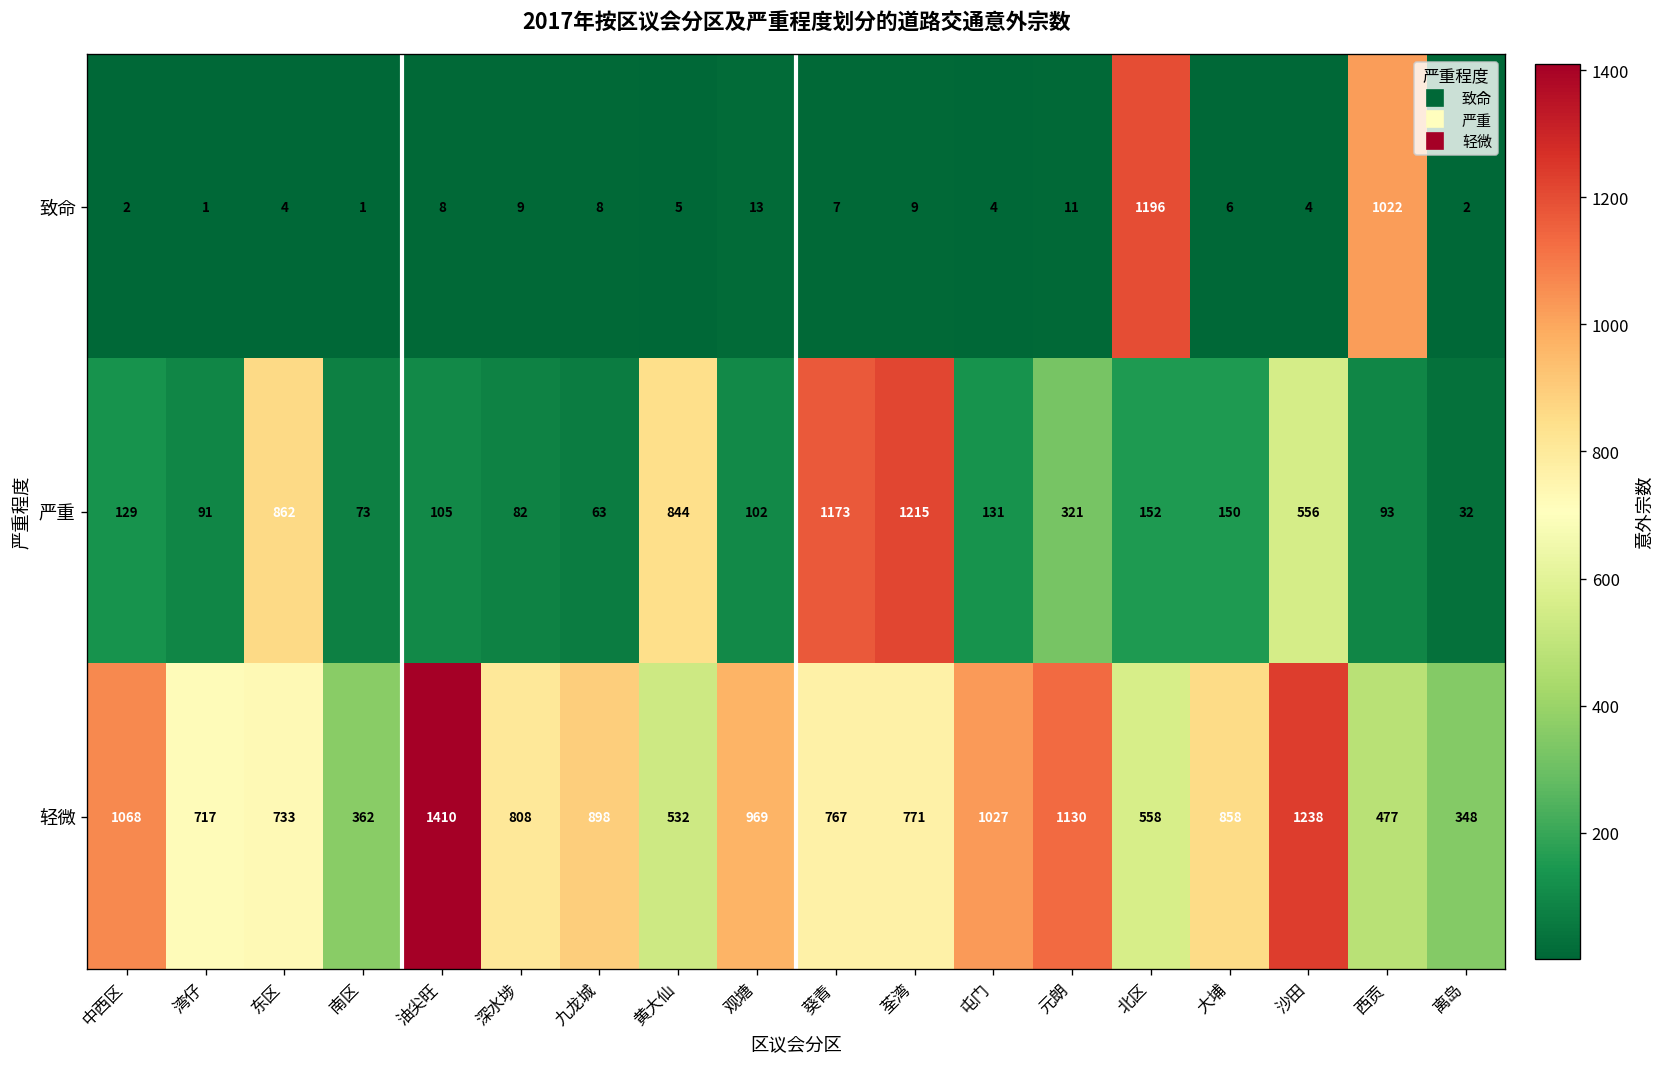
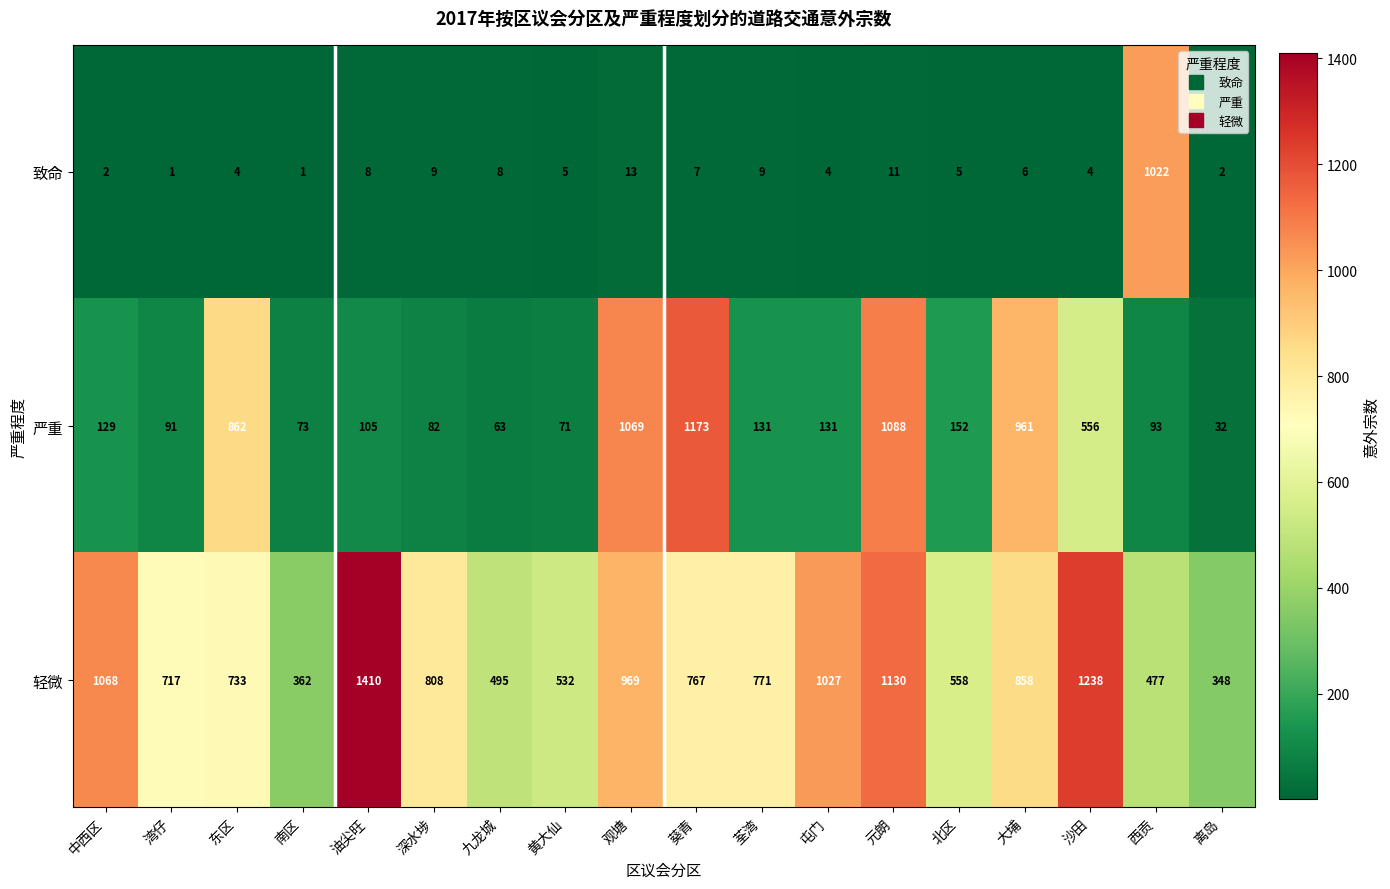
  {
    "致命": {
      "中西区": 2,
      "湾仔": 1,
      "东区": 4,
      "南区": 1,
      "油尖旺": 8,
      "深水埗": 9,
      "九龙城": 8,
      "黄大仙": 5,
      "观塘": 13,
      "葵青": 7,
      "荃湾": 9,
      "屯门": 4,
      "元朗": 11,
-     "北区": 1196,
+     "北区": 5,
      "大埔": 6,
      "沙田": 4,
      "西贡": 1022,
      "离岛": 2
    },
    "严重": {
      "中西区": 129,
      "湾仔": 91,
      "东区": 862,
      "南区": 73,
      "油尖旺": 105,
      "深水埗": 82,
      "九龙城": 63,
-     "黄大仙": 844,
-     "观塘": 102,
+     "黄大仙": 71,
+     "观塘": 1069,
      "葵青": 1173,
-     "荃湾": 1215,
+     "荃湾": 131,
      "屯门": 131,
-     "元朗": 321,
+     "元朗": 1088,
      "北区": 152,
-     "大埔": 150,
+     "大埔": 961,
      "沙田": 556,
      "西贡": 93,
      "离岛": 32
    },
    "轻微": {
      "中西区": 1068,
      "湾仔": 717,
      "东区": 733,
      "南区": 362,
      "油尖旺": 1410,
      "深水埗": 808,
-     "九龙城": 898,
+     "九龙城": 495,
      "黄大仙": 532,
      "观塘": 969,
      "葵青": 767,
      "荃湾": 771,
      "屯门": 1027,
      "元朗": 1130,
      "北区": 558,
      "大埔": 858,
      "沙田": 1238,
      "西贡": 477,
      "离岛": 348
    }
  }
